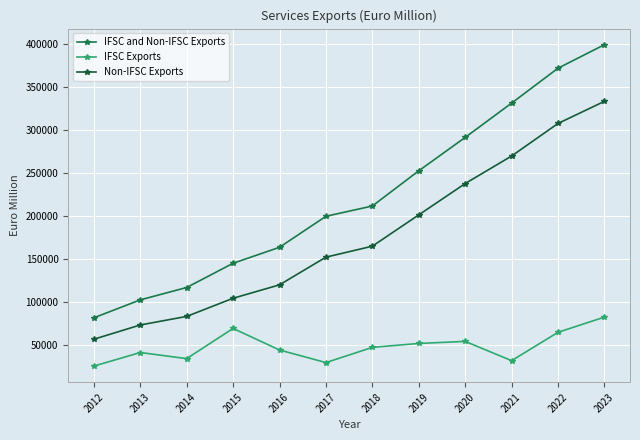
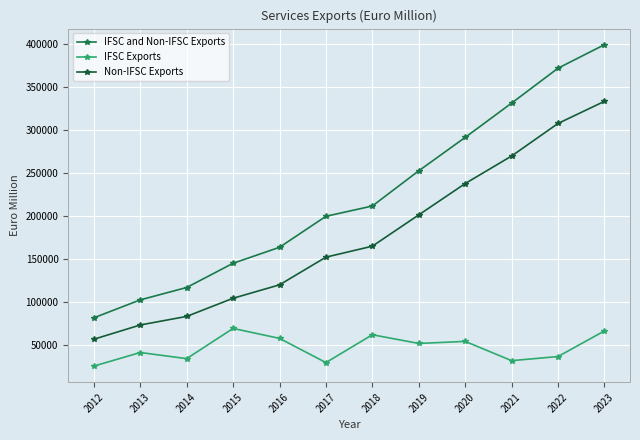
  {
    "IFSC Exports": {
      "2012": 20000,
      "2013": 40000,
      "2014": 30000,
      "2015": 70000,
-     "2016": 40000,
+     "2016": 60000,
      "2017": 30000,
-     "2018": 50000,
+     "2018": 60000,
      "2019": 50000,
      "2020": 50000,
      "2021": 30000,
-     "2022": 60000,
-     "2023": 80000
+     "2022": 40000,
+     "2023": 70000
    }
  }
